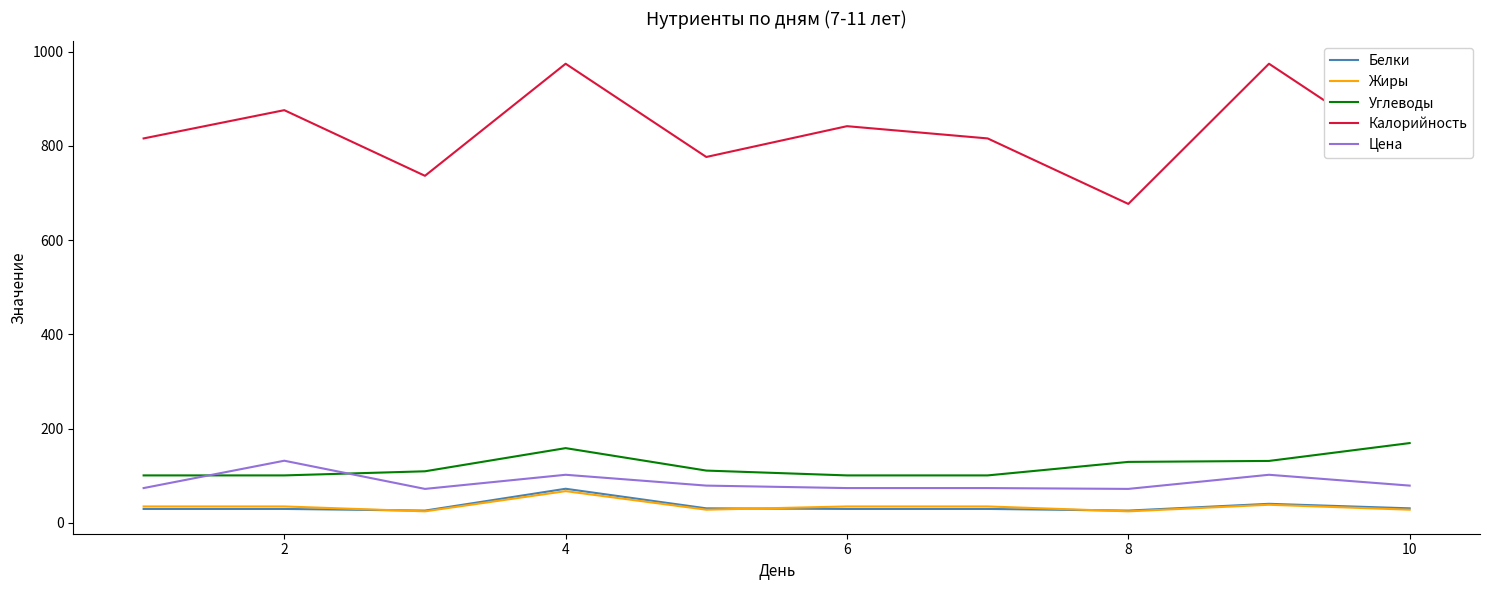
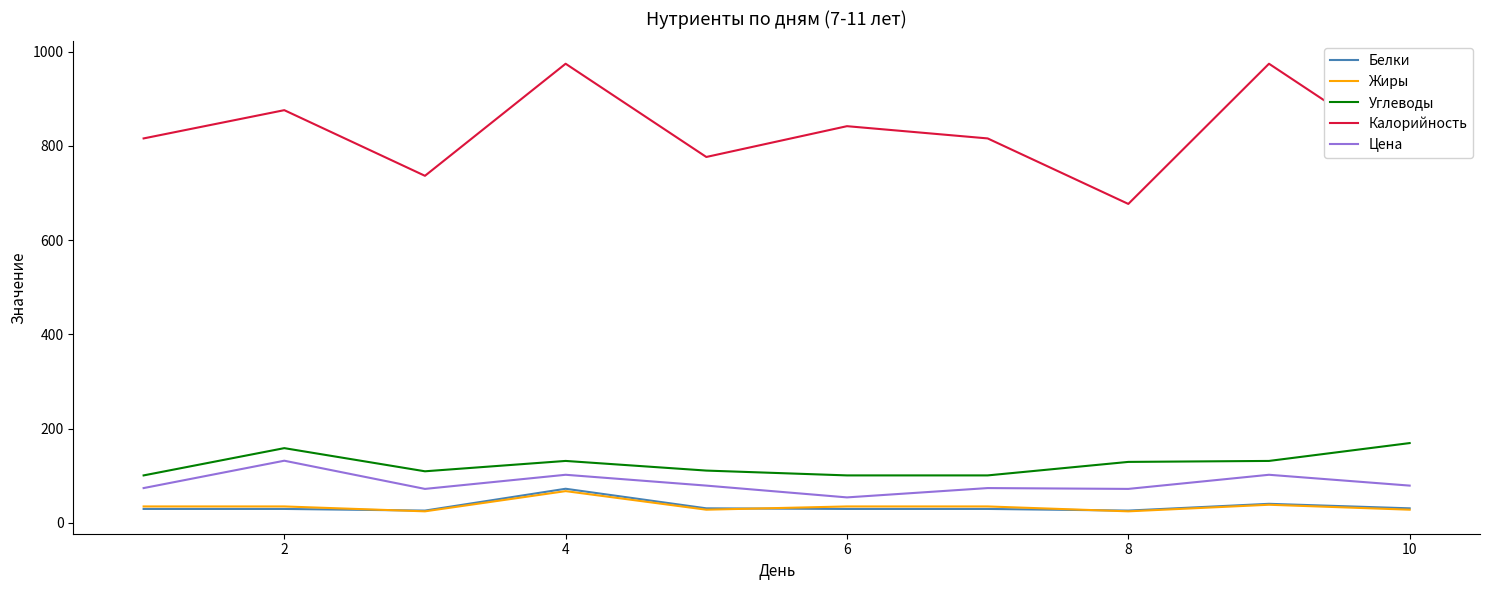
  {
    "Углеводы": {
-     "2": 100,
-     "4": 160,
+     "2": 160,
+     "4": 130,
      "6": 100,
      "8": 130,
      "10": 170
    },
    "Калорийность": {
      "2": 880,
      "4": 970,
      "6": 840,
      "8": 680
    },
    "Цена": {
      "2": 130,
      "4": 100,
-     "6": 70,
+     "6": 50,
      "8": 70,
      "10": 80
    }
  }
